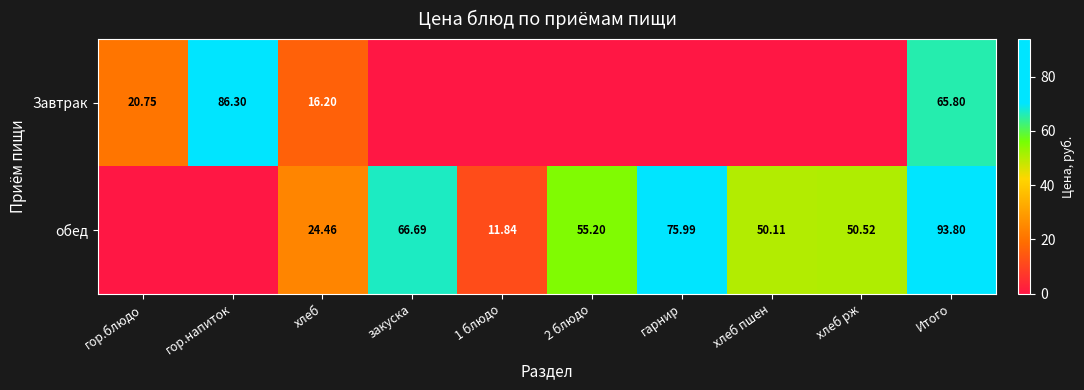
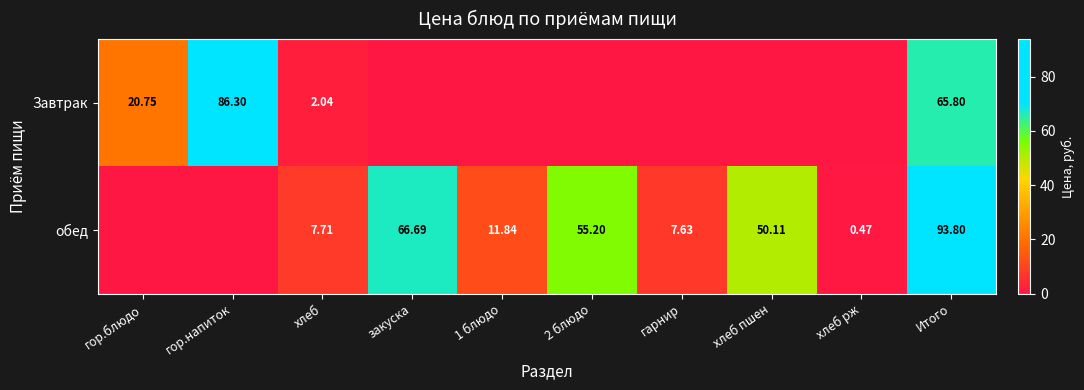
  {
    "Завтрак": {
      "гор.блюдо": 20.75,
      "гор.напиток": 86.30,
-     "хлеб": 16.20,
+     "хлеб": 2.04,
      "Итого": 65.80
    },
    "обед": {
-     "хлеб": 24.46,
+     "хлеб": 7.71,
      "закуска": 66.69,
      "1 блюдо": 11.84,
      "2 блюдо": 55.20,
-     "гарнир": 75.99,
+     "гарнир": 7.63,
      "хлеб пшен": 50.11,
-     "хлеб рж": 50.52,
+     "хлеб рж": 0.47,
      "Итого": 93.80
    }
  }
